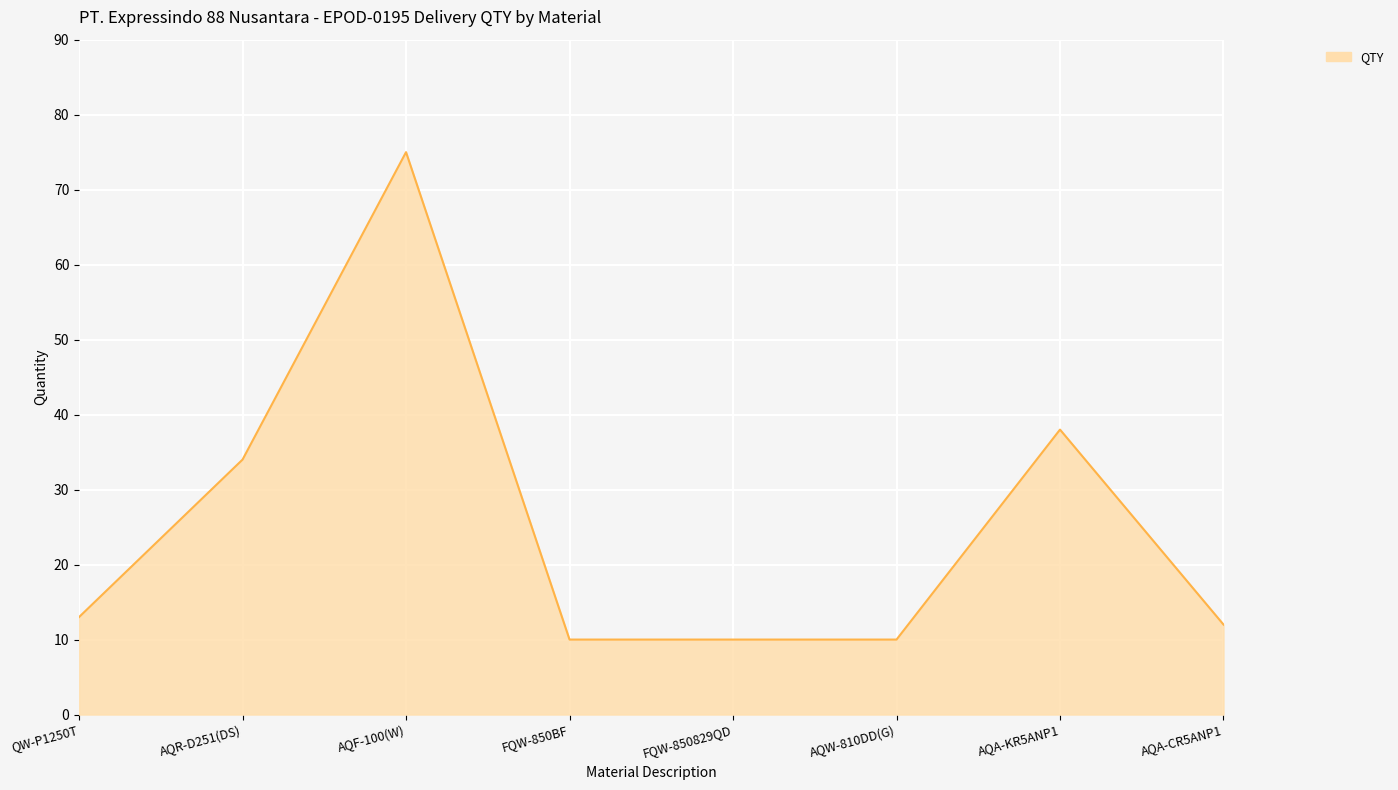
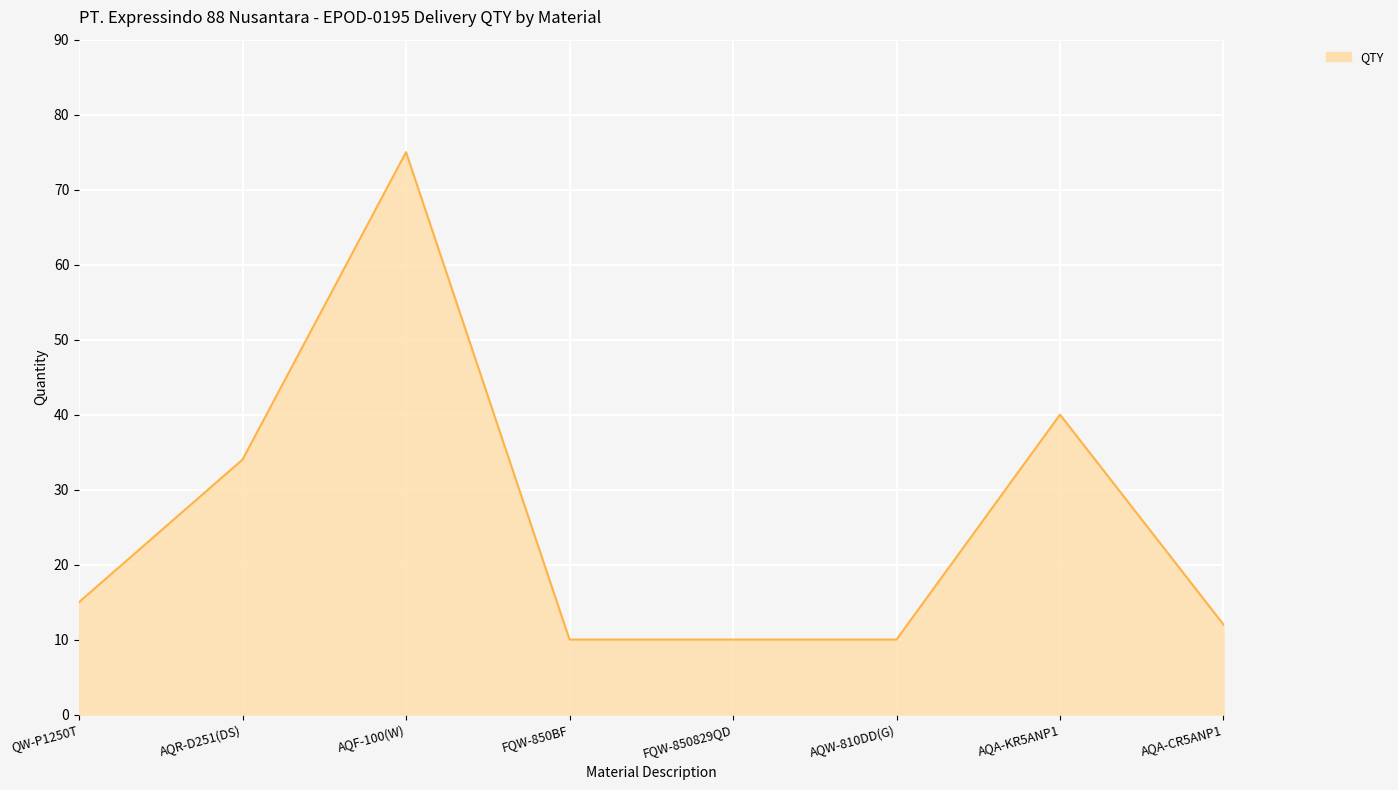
  {
-   "QW-P1250T": 13,
+   "QW-P1250T": 15,
    "AQR-D251(DS)": 34,
    "AQF-100(W)": 75,
    "FQW-850BF": 10,
    "FQW-850829QD": 10,
    "AQW-810DD(G)": 10,
-   "AQA-KR5ANP1": 38,
+   "AQA-KR5ANP1": 40,
    "AQA-CR5ANP1": 12
  }
